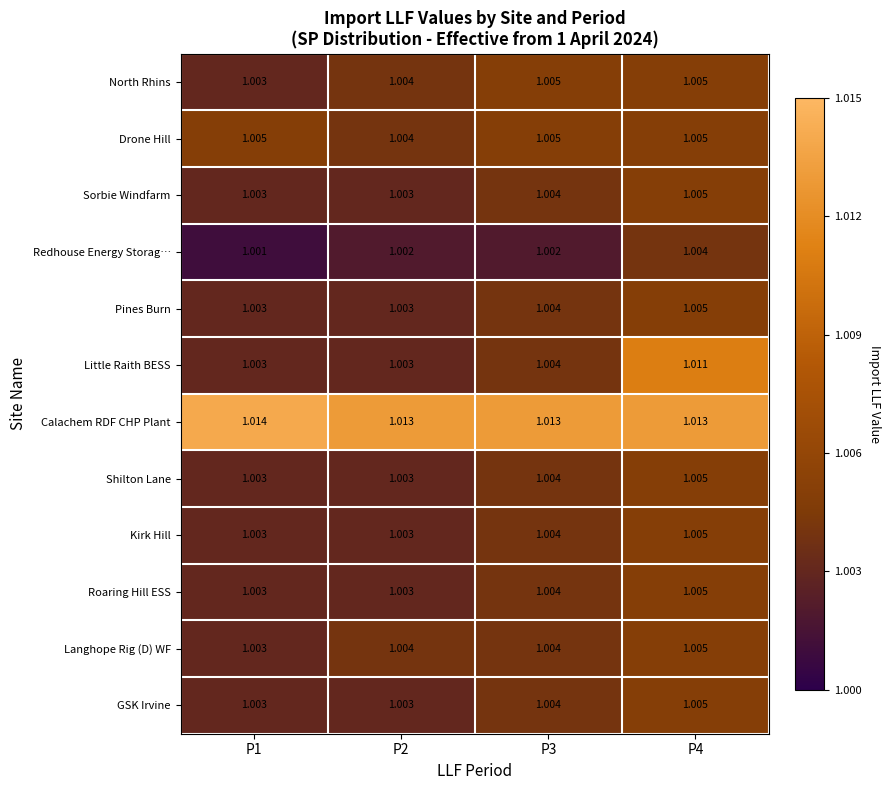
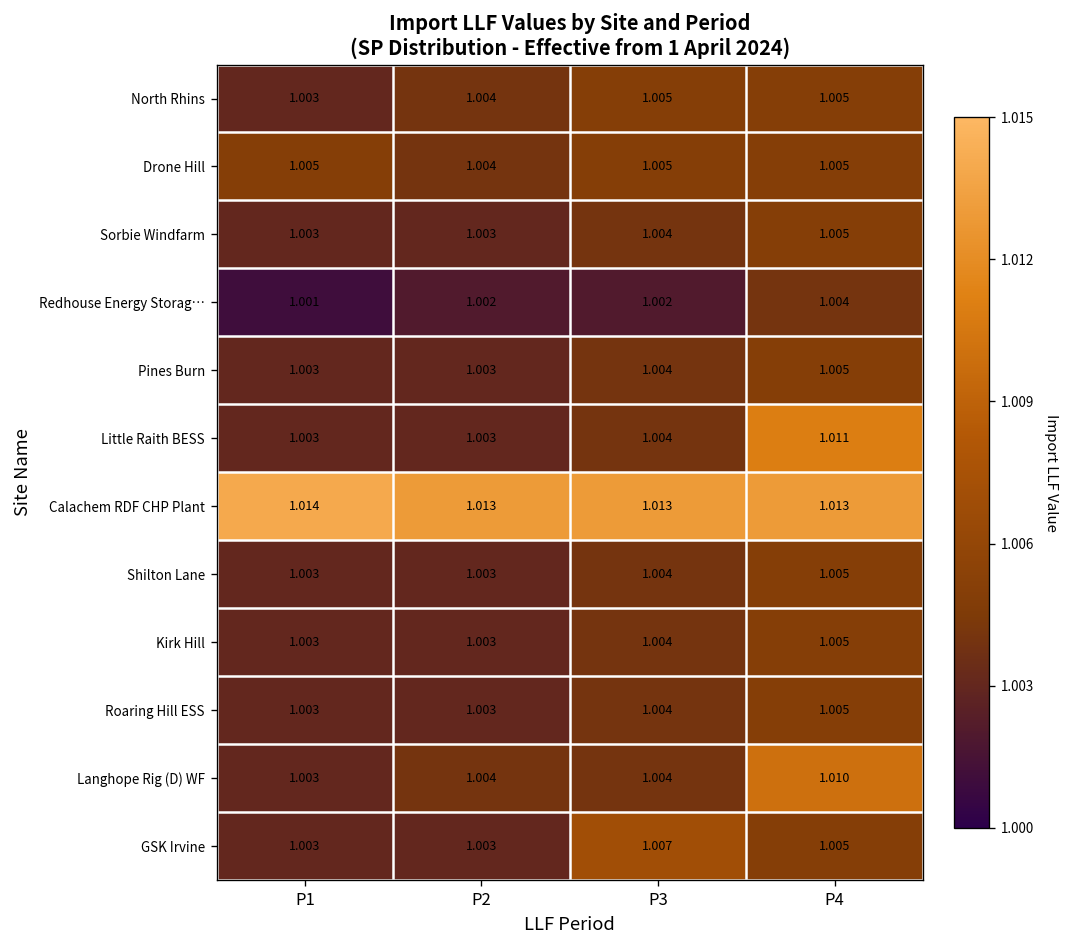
  {
    "North Rhins": {
      "P1": 1.003,
      "P2": 1.004,
      "P3": 1.005,
      "P4": 1.005
    },
    "Drone Hill": {
      "P1": 1.005,
      "P2": 1.004,
      "P3": 1.005,
      "P4": 1.005
    },
    "Sorbie Windfarm": {
      "P1": 1.003,
      "P2": 1.003,
      "P3": 1.004,
      "P4": 1.005
    },
    "Redhouse Energy Storag…": {
      "P1": 1.001,
      "P2": 1.002,
      "P3": 1.002,
      "P4": 1.004
    },
    "Pines Burn": {
      "P1": 1.003,
      "P2": 1.003,
      "P3": 1.004,
      "P4": 1.005
    },
    "Little Raith BESS": {
      "P1": 1.003,
      "P2": 1.003,
      "P3": 1.004,
      "P4": 1.011
    },
    "Calachem RDF CHP Plant": {
      "P1": 1.014,
      "P2": 1.013,
      "P3": 1.013,
      "P4": 1.013
    },
    "Shilton Lane": {
      "P1": 1.003,
      "P2": 1.003,
      "P3": 1.004,
      "P4": 1.005
    },
    "Kirk Hill": {
      "P1": 1.003,
      "P2": 1.003,
      "P3": 1.004,
      "P4": 1.005
    },
    "Roaring Hill ESS": {
      "P1": 1.003,
      "P2": 1.003,
      "P3": 1.004,
      "P4": 1.005
    },
    "Langhope Rig (D) WF": {
      "P1": 1.003,
      "P2": 1.004,
      "P3": 1.004,
-     "P4": 1.005
+     "P4": 1.010
    },
    "GSK Irvine": {
      "P1": 1.003,
      "P2": 1.003,
-     "P3": 1.004,
+     "P3": 1.007,
      "P4": 1.005
    }
  }
